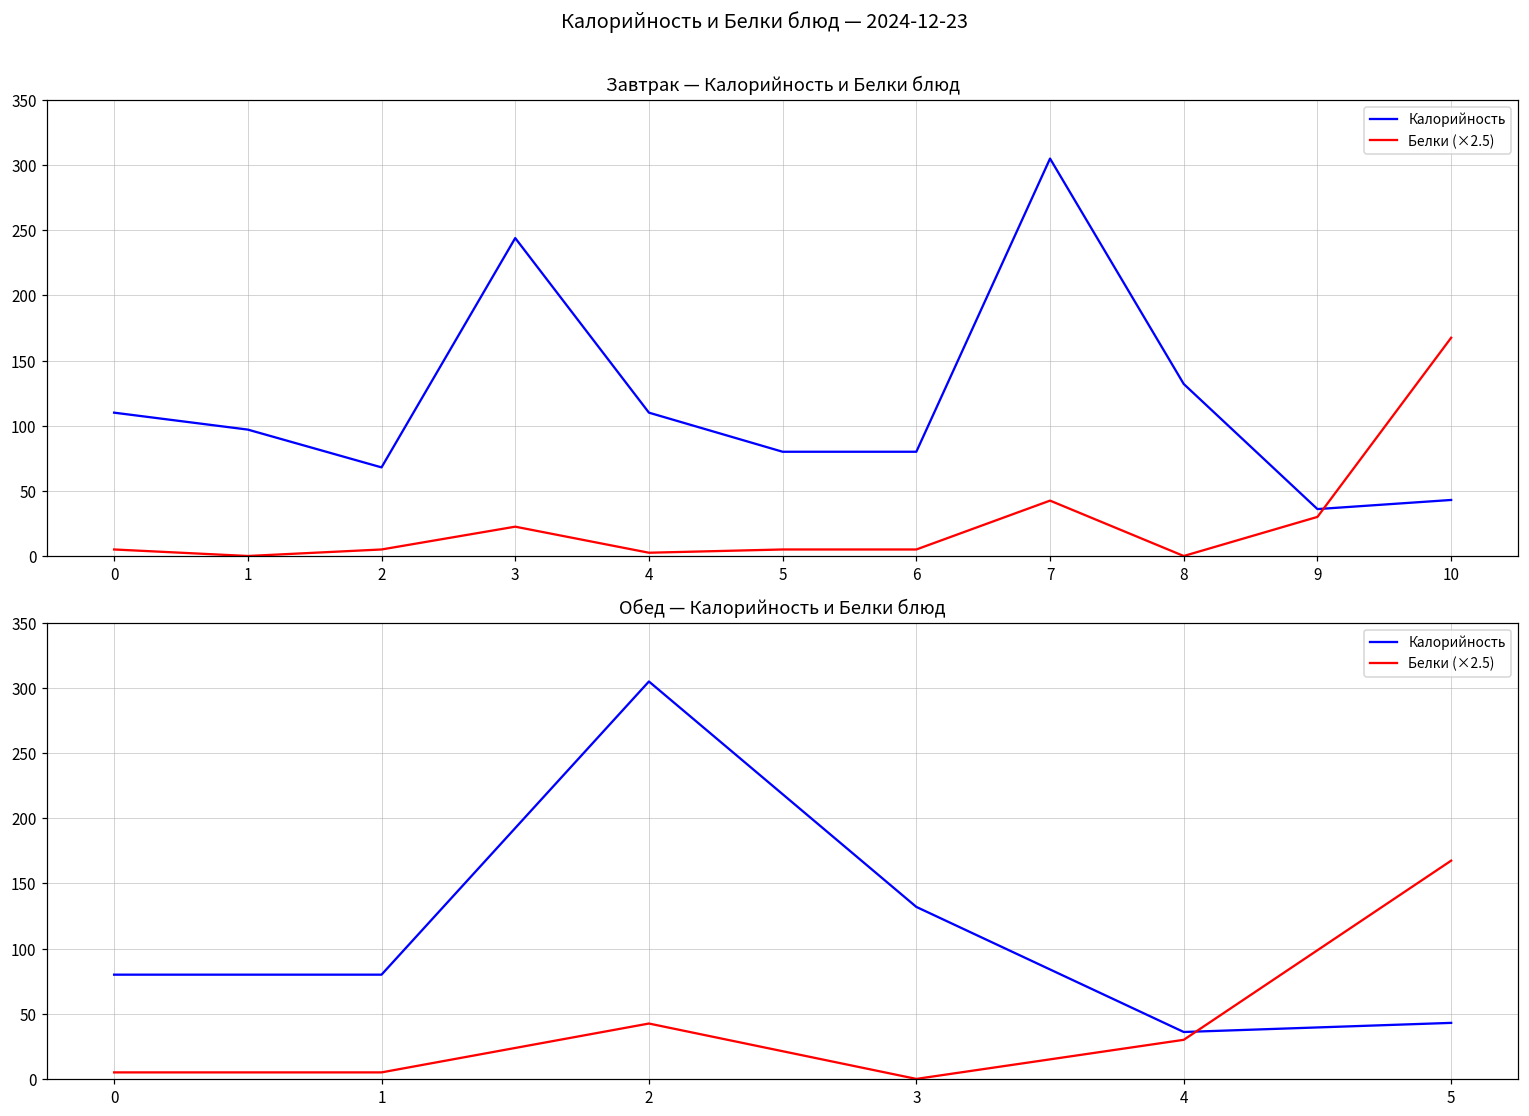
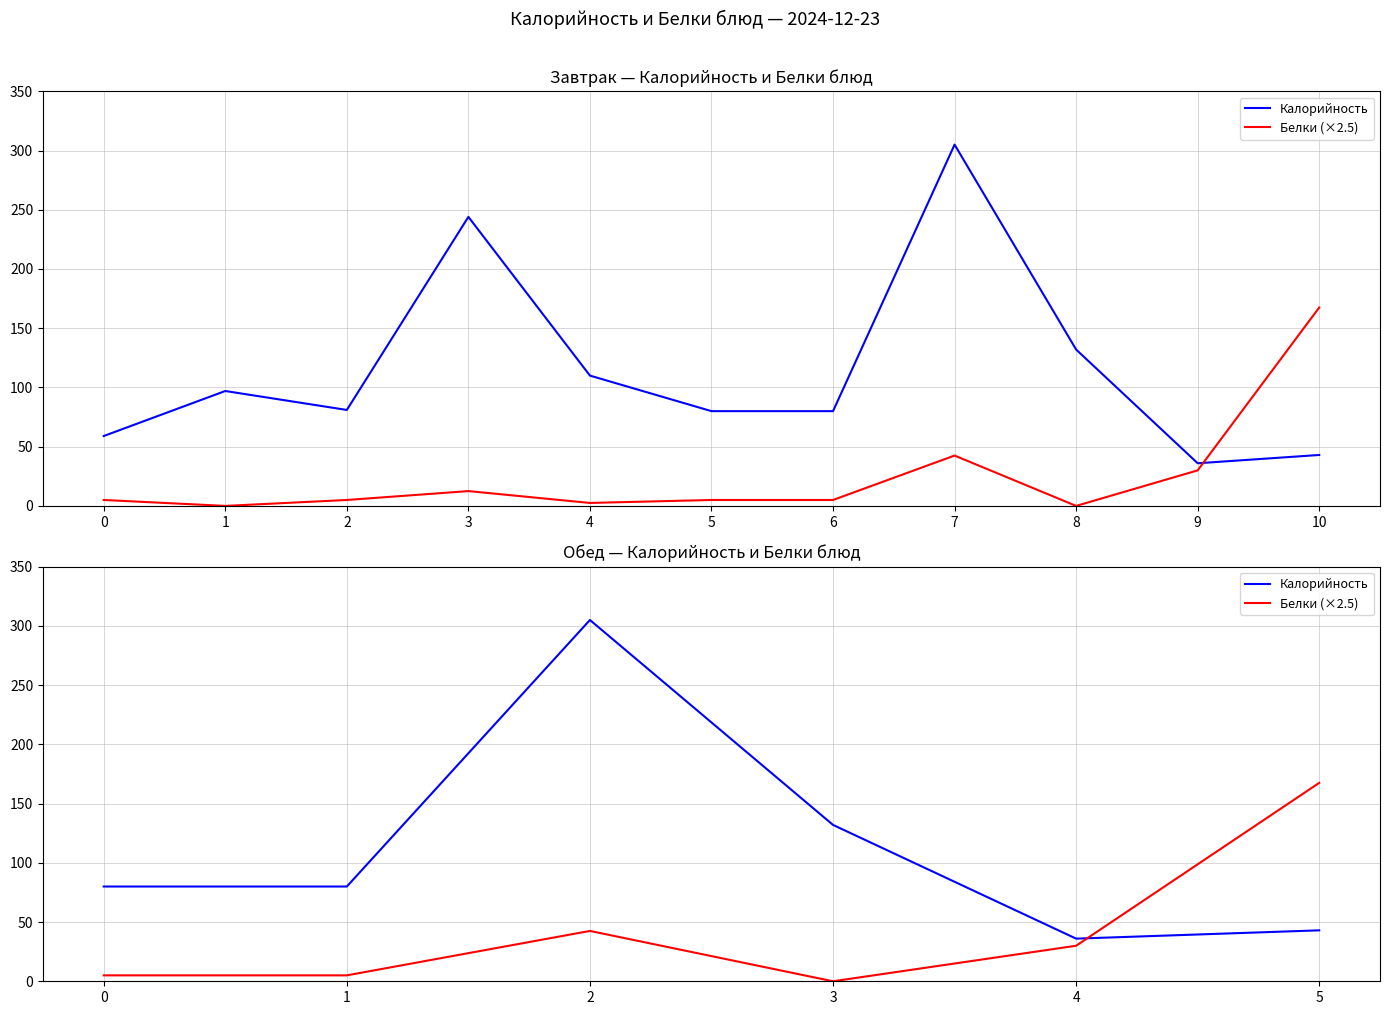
  {
    "Завтрак — Калорийность и Белки блюд": {
      "Калорийность": {
-       "0": 110,
+       "0": 59,
        "1": 97,
-       "2": 68,
+       "2": 81,
        "3": 244,
        "4": 110,
        "5": 80,
        "6": 80,
        "7": 305,
        "8": 132,
        "9": 36,
        "10": 43
      },
      "Белки (×2.5)": {
        "0": 5,
        "1": 0,
        "2": 5,
-       "3": 23,
+       "3": 13,
        "4": 3,
        "5": 5,
        "6": 5,
        "7": 43,
        "8": 0,
        "9": 30,
        "10": 168
      }
    },
    "Обед — Калорийность и Белки блюд": {
      "Калорийность": {
        "0": 80,
        "1": 80,
        "2": 305,
        "3": 132,
        "4": 36,
        "5": 43
      },
      "Белки (×2.5)": {
        "0": 5,
        "1": 5,
        "2": 43,
        "3": 0,
        "4": 30,
        "5": 168
      }
    }
  }
